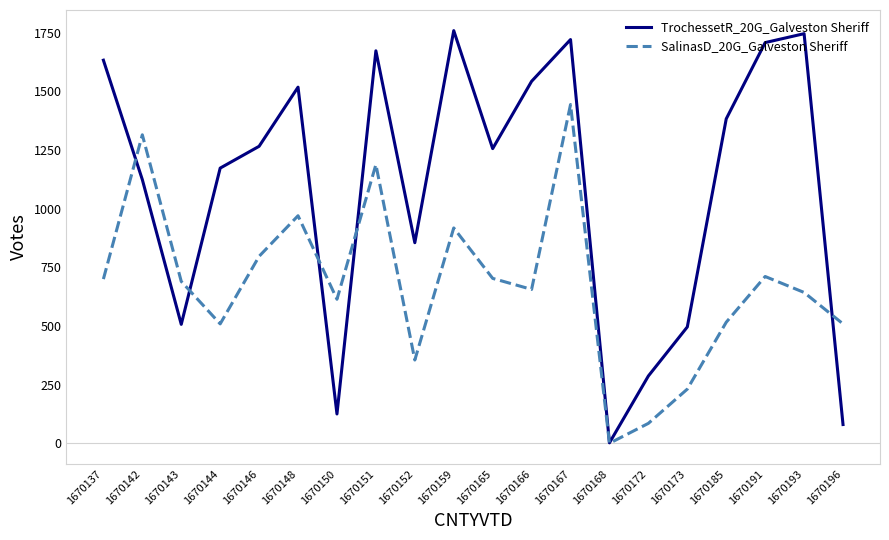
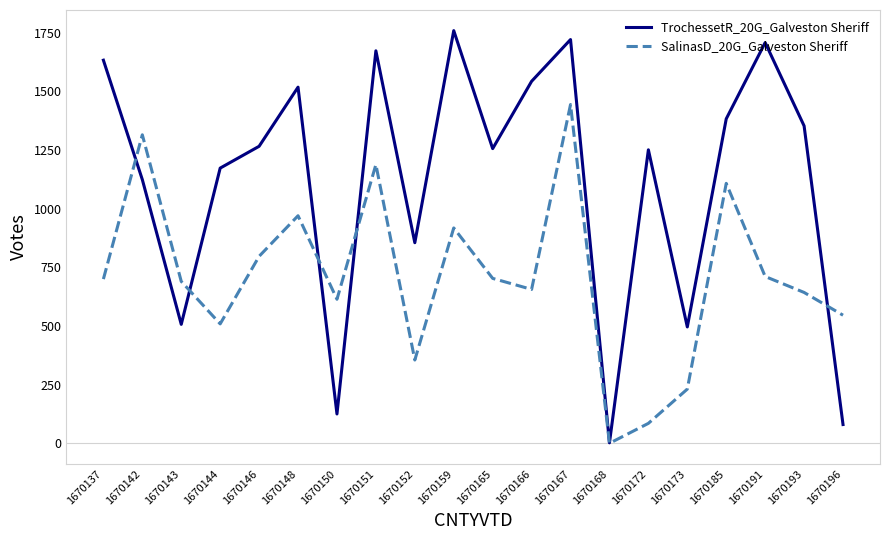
  {
    "TrochessetR_20G_Galveston Sheriff": {
      "1670137": 1630,
      "1670142": 1120,
      "1670143": 510,
      "1670144": 1170,
      "1670146": 1270,
      "1670148": 1520,
      "1670150": 130,
      "1670151": 1670,
      "1670152": 860,
      "1670159": 1760,
      "1670165": 1260,
      "1670166": 1540,
      "1670167": 1720,
-     "1670172": 290,
+     "1670172": 1250,
      "1670173": 500,
      "1670185": 1380,
      "1670191": 1710,
-     "1670193": 1750,
+     "1670193": 1350,
      "1670196": 80
    },
    "SalinasD_20G_Galveston Sheriff": {
      "1670137": 700,
      "1670142": 1320,
      "1670143": 690,
      "1670144": 510,
      "1670146": 800,
      "1670148": 970,
      "1670150": 610,
      "1670151": 1190,
      "1670152": 360,
      "1670159": 920,
      "1670165": 700,
      "1670166": 660,
      "1670167": 1440,
      "1670172": 90,
      "1670173": 230,
-     "1670185": 520,
+     "1670185": 1110,
      "1670191": 710,
      "1670193": 640,
-     "1670196": 510
+     "1670196": 550
    }
  }
